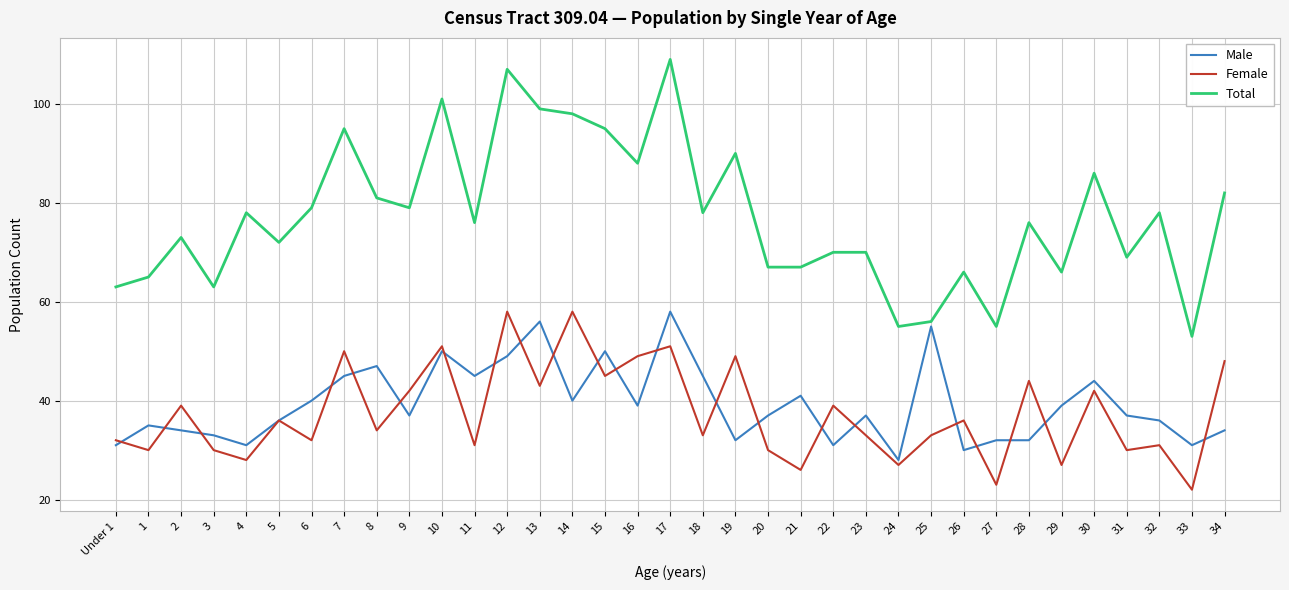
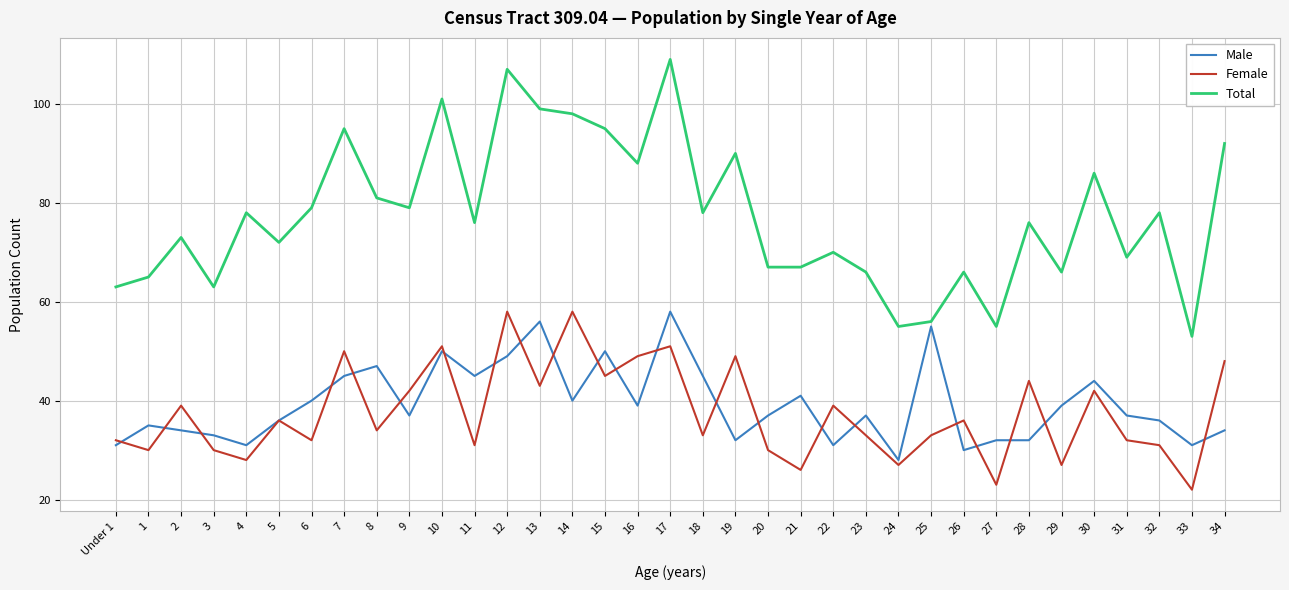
  {
    "Male": {
      "Under 1": 31,
      "1": 35,
      "2": 34,
      "3": 33,
      "4": 31,
      "6": 40,
      "7": 45,
      "8": 47,
      "9": 37,
      "10": 50,
      "11": 45,
      "12": 49,
      "13": 56,
      "14": 40,
      "15": 50,
      "16": 39,
      "17": 58,
      "18": 45,
      "19": 32,
      "20": 37,
      "21": 41,
      "22": 31,
      "23": 37,
      "24": 28,
      "25": 55,
      "26": 30,
      "27": 32,
      "28": 32,
      "29": 39,
      "30": 44,
      "31": 37,
      "32": 36,
      "33": 31,
      "34": 34
    },
    "Female": {
      "Under 1": 32,
      "1": 30,
      "2": 39,
      "3": 30,
      "4": 28,
      "6": 32,
      "7": 50,
      "8": 34,
      "9": 42,
      "10": 51,
      "11": 31,
      "12": 58,
      "13": 43,
      "14": 58,
      "15": 45,
      "16": 49,
      "17": 51,
      "18": 33,
      "19": 49,
      "20": 30,
      "21": 26,
      "22": 39,
      "23": 33,
      "24": 27,
      "25": 33,
      "26": 36,
      "27": 23,
      "28": 44,
      "29": 27,
      "30": 42,
-     "31": 30,
+     "31": 32,
      "32": 31,
      "33": 22,
      "34": 48
    },
    "Total": {
      "Under 1": 63,
      "1": 65,
      "2": 73,
      "3": 63,
      "4": 78,
      "5": 72,
      "6": 79,
      "7": 95,
      "8": 81,
      "9": 79,
      "10": 101,
      "11": 76,
      "12": 107,
      "13": 99,
      "14": 98,
      "15": 95,
      "16": 88,
      "17": 109,
      "18": 78,
      "19": 90,
      "20": 67,
      "21": 67,
      "22": 70,
-     "23": 70,
+     "23": 66,
      "24": 55,
      "25": 56,
      "26": 66,
      "27": 55,
      "28": 76,
      "29": 66,
      "30": 86,
      "31": 69,
      "32": 78,
      "33": 53,
-     "34": 82
+     "34": 92
    }
  }
